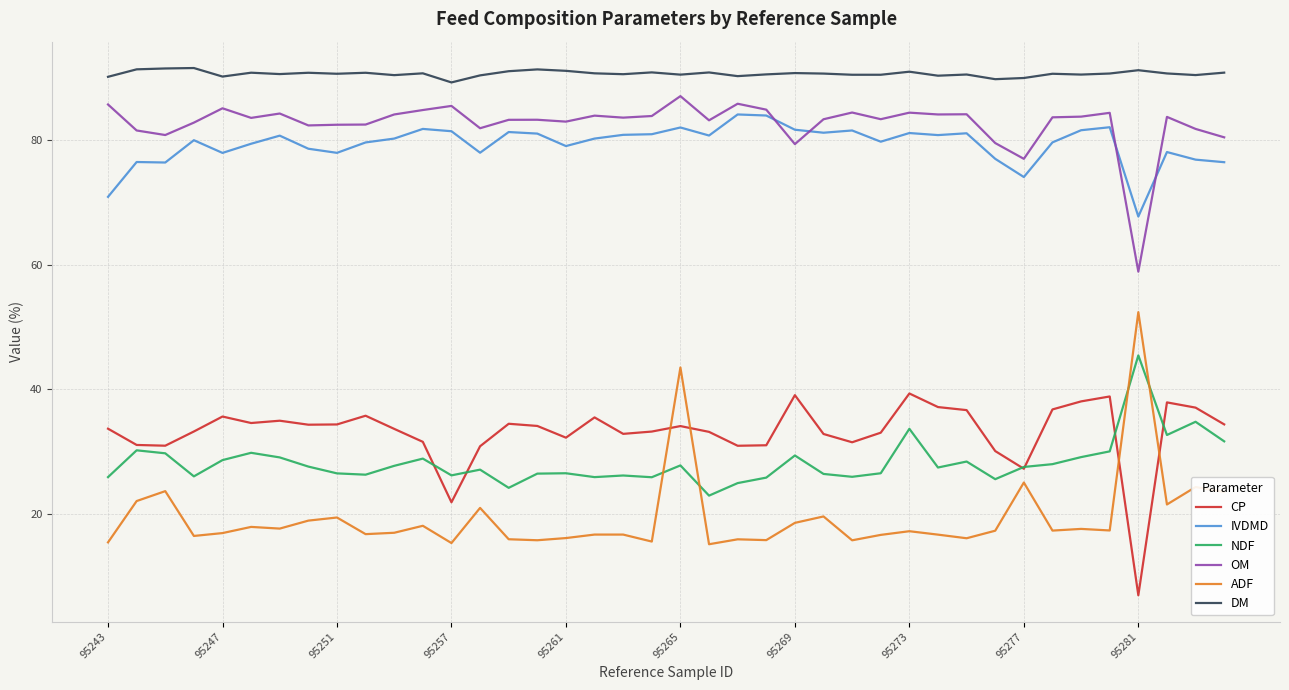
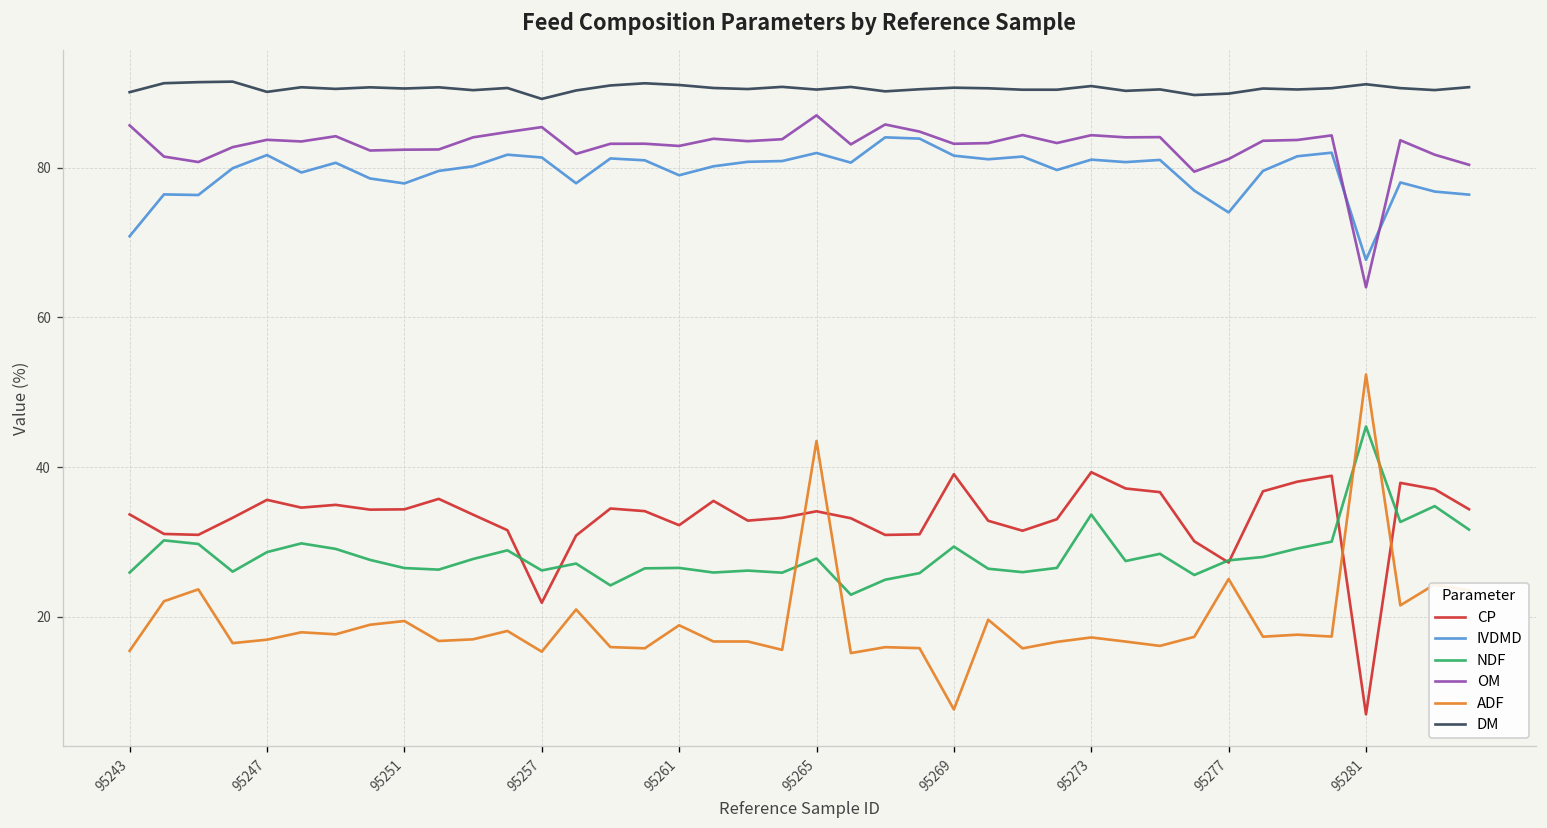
  {
    "CP": {
      "95243": 34,
      "95247": 36,
      "95251": 34,
      "95257": 22,
      "95261": 32,
      "95265": 34,
      "95269": 39,
      "95273": 39,
      "95281": 7
    },
    "IVDMD": {
      "95243": 71,
-     "95247": 78,
+     "95247": 82,
      "95251": 78,
      "95257": 81,
      "95261": 79,
      "95265": 82,
      "95269": 82,
      "95273": 81,
      "95277": 74,
      "95281": 68
    },
    "NDF": {
      "95243": 26,
      "95247": 29,
      "95251": 26,
      "95257": 26,
      "95261": 27,
      "95265": 28,
      "95269": 29,
      "95273": 34,
      "95281": 45
    },
    "OM": {
      "95243": 86,
-     "95247": 85,
+     "95247": 84,
      "95251": 82,
      "95257": 85,
      "95261": 83,
      "95265": 87,
-     "95269": 79,
+     "95269": 83,
      "95273": 84,
-     "95277": 77,
-     "95281": 59
+     "95277": 81,
+     "95281": 64
    },
    "ADF": {
      "95243": 15,
      "95247": 17,
      "95251": 19,
      "95257": 15,
-     "95261": 16,
+     "95261": 19,
      "95265": 43,
-     "95269": 19,
+     "95269": 8,
      "95273": 17,
      "95277": 25,
      "95281": 52
    },
    "DM": {
      "95243": 90,
      "95247": 90,
      "95251": 91,
      "95257": 89,
      "95261": 91,
      "95265": 90,
      "95269": 91,
      "95273": 91,
      "95277": 90,
      "95281": 91
    }
  }
